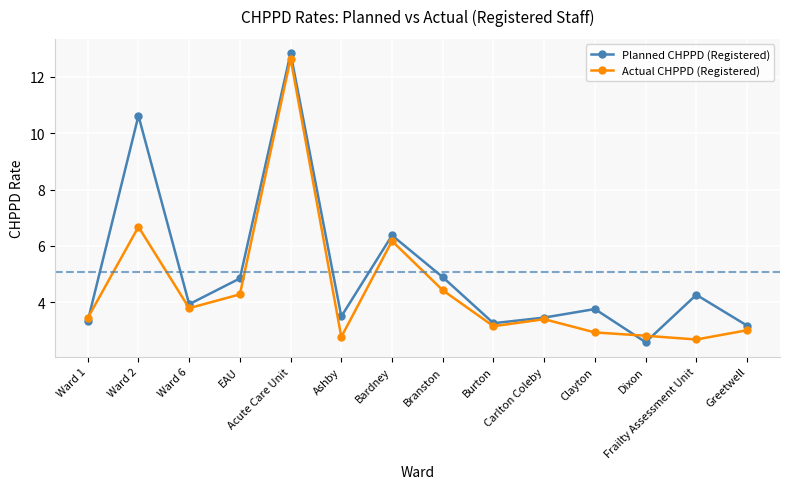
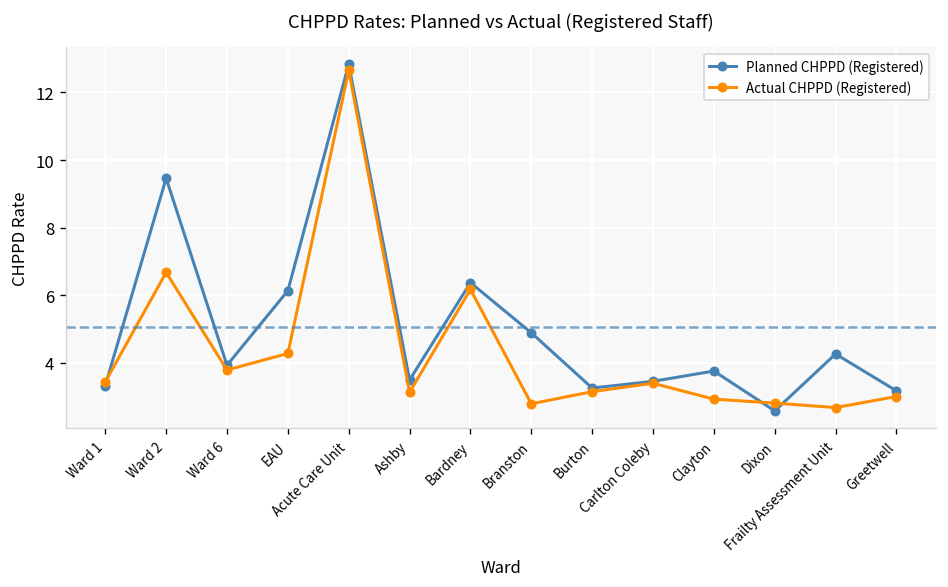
  {
    "Planned CHPPD (Registered)": {
      "Ward 1": 3.3,
-     "Ward 2": 10.6,
+     "Ward 2": 9.5,
      "Ward 6": 3.9,
-     "EAU": 4.8,
+     "EAU": 6.1,
      "Acute Care Unit": 12.8,
      "Ashby": 3.5,
      "Bardney": 6.4,
      "Branston": 4.9,
      "Burton": 3.3,
      "Clayton": 3.8,
      "Dixon": 2.6,
      "Frailty Assessment Unit": 4.3,
      "Greetwell": 3.2
    },
    "Actual CHPPD (Registered)": {
      "Ward 1": 3.4,
      "Ward 2": 6.7,
      "Ward 6": 3.8,
      "EAU": 4.3,
      "Acute Care Unit": 12.7,
-     "Ashby": 2.8,
+     "Ashby": 3.1,
      "Bardney": 6.2,
-     "Branston": 4.4,
+     "Branston": 2.8,
      "Burton": 3.1,
      "Clayton": 2.9,
      "Dixon": 2.8,
      "Frailty Assessment Unit": 2.7,
      "Greetwell": 3.0
    }
  }
